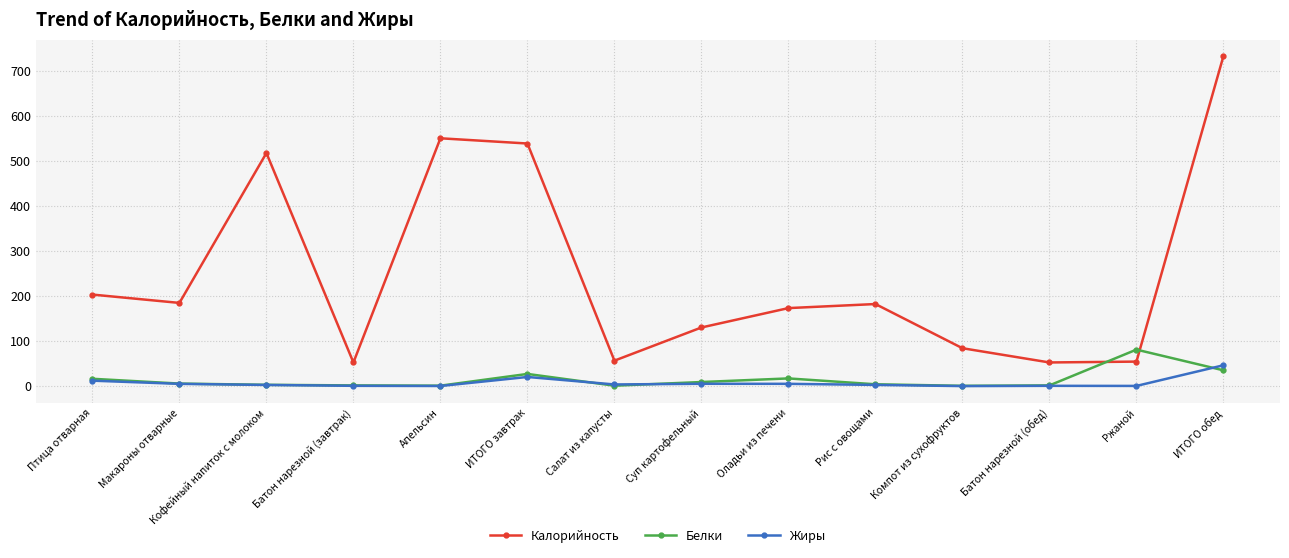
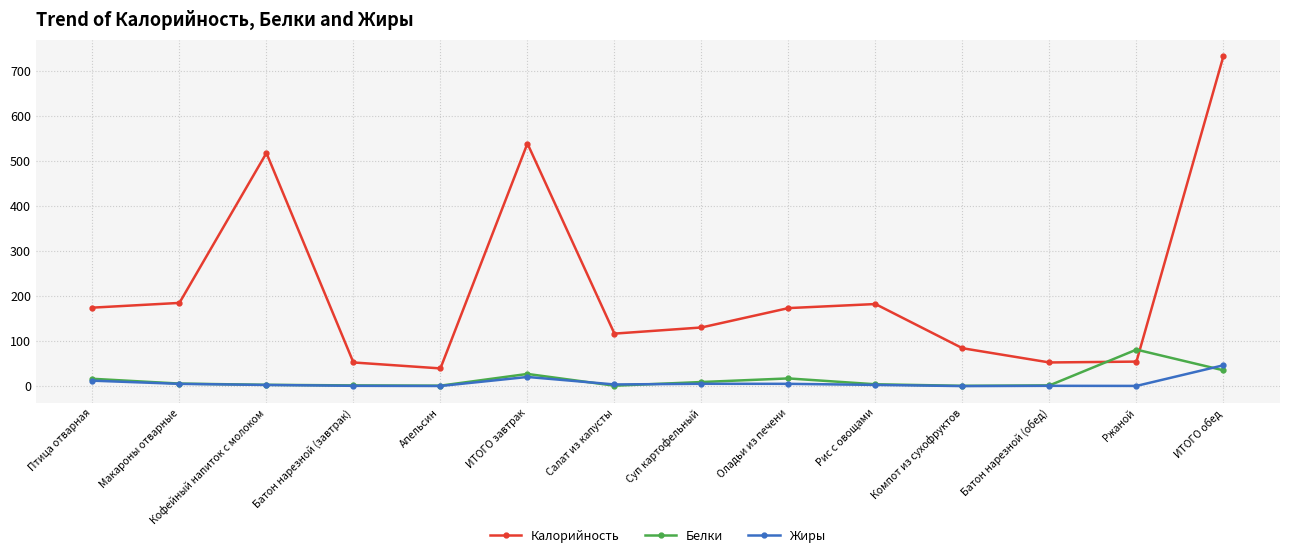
  {
    "Калорийность": {
-     "Птица отварная": 200,
+     "Птица отварная": 170,
      "Макароны отварные": 180,
      "Кофейный напиток с молоком": 520,
      "Батон нарезной (завтрак)": 50,
-     "Апельсин": 550,
+     "Апельсин": 40,
      "ИТОГО завтрак": 540,
-     "Салат из капусты": 60,
+     "Салат из капусты": 120,
      "Суп картофельный": 130,
      "Оладьи из печени": 170,
      "Рис с овощами": 180,
      "Компот из сухофруктов": 80,
      "Батон нарезной (обед)": 50,
      "Ржаной": 50,
      "ИТОГО обед": 730
    },
    "Белки": {
      "ИТОГО завтрак": 30,
      "Оладьи из печени": 20,
      "Ржаной": 80,
      "ИТОГО обед": 30
    },
    "Жиры": {
      "ИТОГО завтрак": 20,
      "Оладьи из печени": 10,
      "Ржаной": 0,
      "ИТОГО обед": 50
    }
  }
